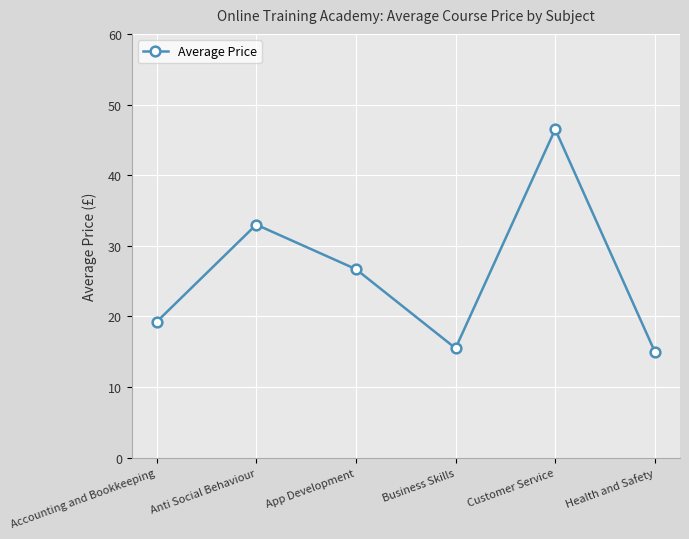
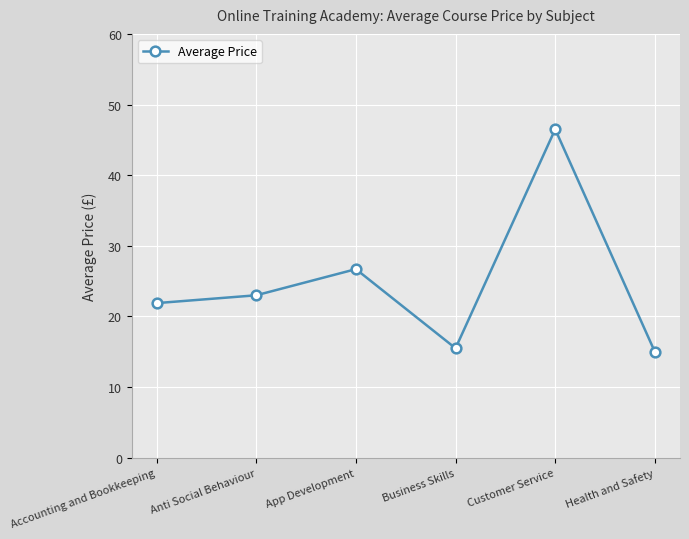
  {
-   "Accounting and Bookkeeping": 19,
-   "Anti Social Behaviour": 33,
+   "Accounting and Bookkeeping": 22,
+   "Anti Social Behaviour": 23,
    "App Development": 27,
    "Business Skills": 16,
    "Customer Service": 47,
    "Health and Safety": 15
  }
